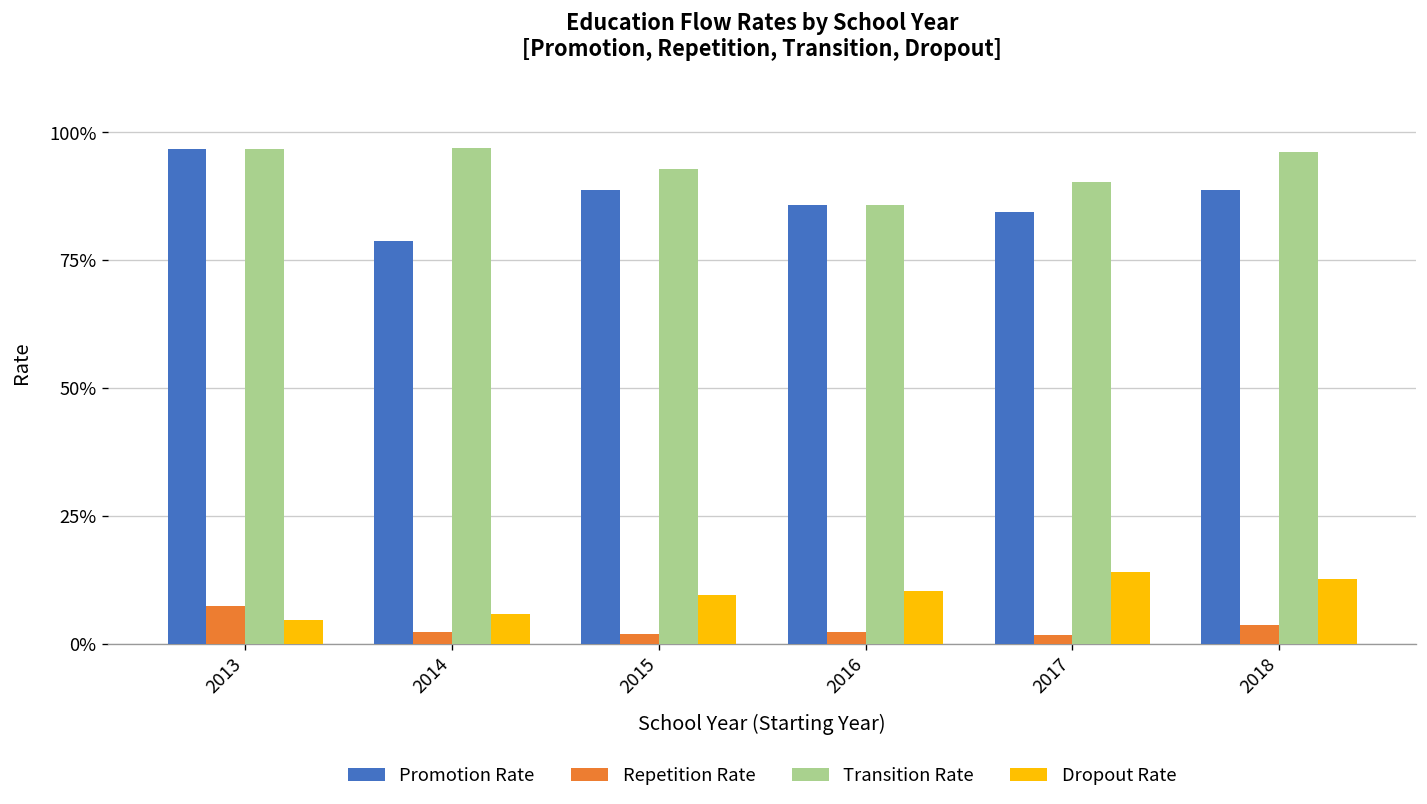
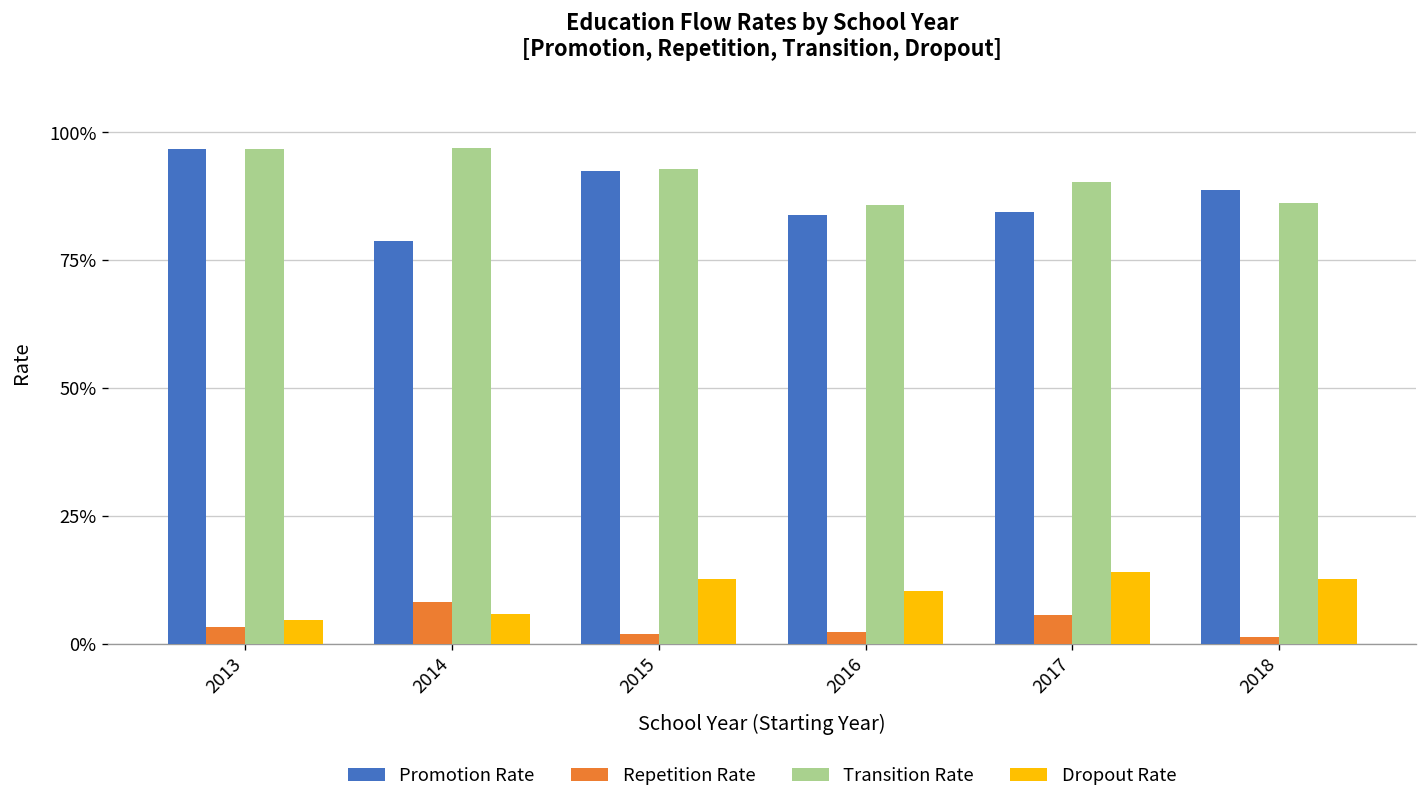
  {
    "Promotion Rate": {
      "2013": "97%",
      "2014": "79%",
-     "2015": "89%",
-     "2016": "86%",
+     "2015": "92%",
+     "2016": "84%",
      "2017": "84%",
      "2018": "89%"
    },
    "Repetition Rate": {
-     "2013": "7%",
-     "2014": "2%",
+     "2013": "3%",
+     "2014": "8%",
      "2015": "2%",
      "2016": "2%",
-     "2017": "2%",
-     "2018": "4%"
+     "2017": "6%",
+     "2018": "1%"
    },
    "Transition Rate": {
      "2013": "97%",
      "2014": "97%",
      "2015": "93%",
      "2016": "86%",
      "2017": "90%",
-     "2018": "96%"
+     "2018": "86%"
    },
    "Dropout Rate": {
      "2013": "5%",
      "2014": "6%",
-     "2015": "10%",
+     "2015": "13%",
      "2016": "10%",
      "2017": "14%",
      "2018": "13%"
    }
  }
